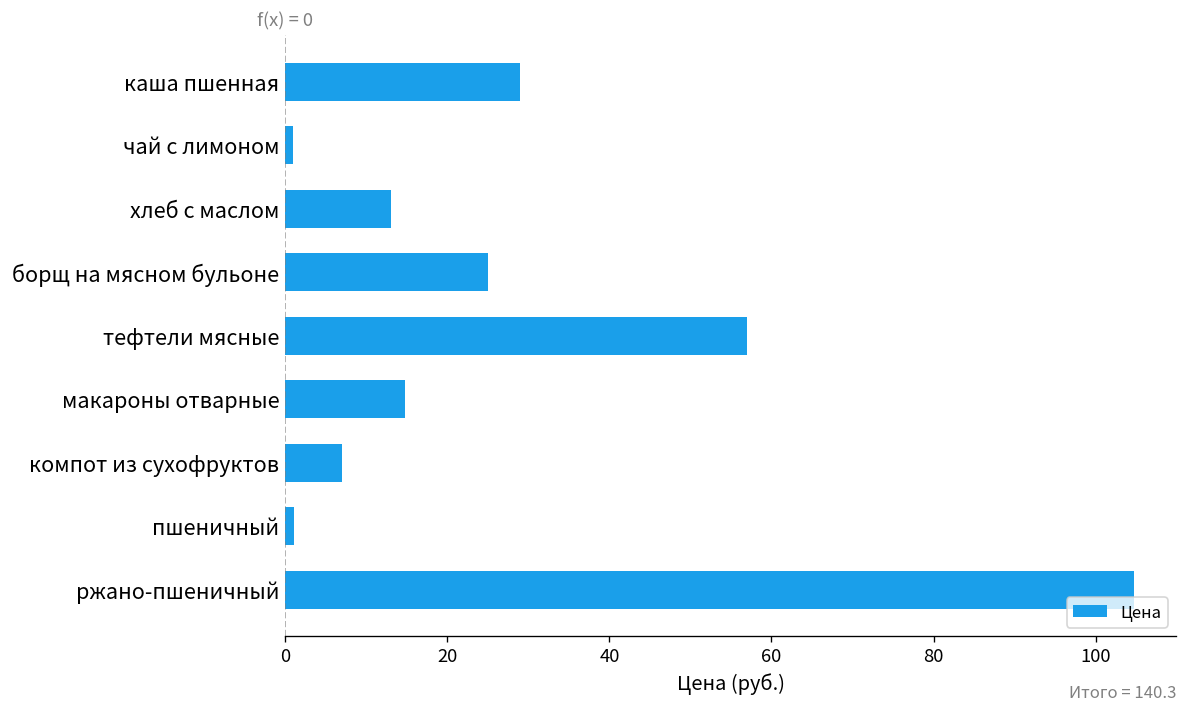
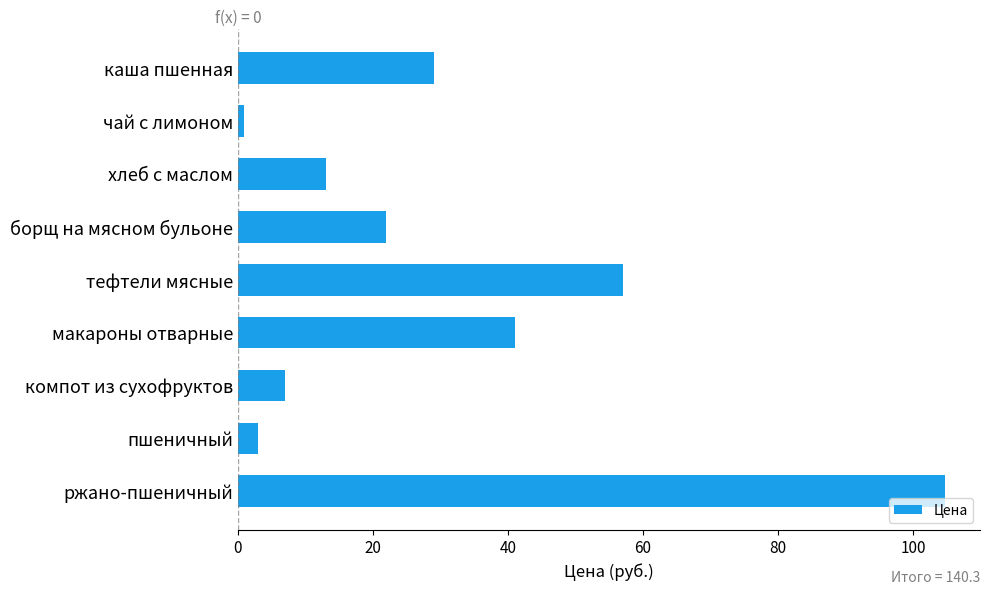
  {
    "каша пшенная": 29,
    "чай с лимоном": 1,
    "хлеб с маслом": 13,
-   "борщ на мясном бульоне": 25,
+   "борщ на мясном бульоне": 22,
    "тефтели мясные": 57,
-   "макароны отварные": 15,
+   "макароны отварные": 41,
    "компот из сухофруктов": 7,
-   "пшеничный": 1,
+   "пшеничный": 3,
    "ржано-пшеничный": 105
  }
